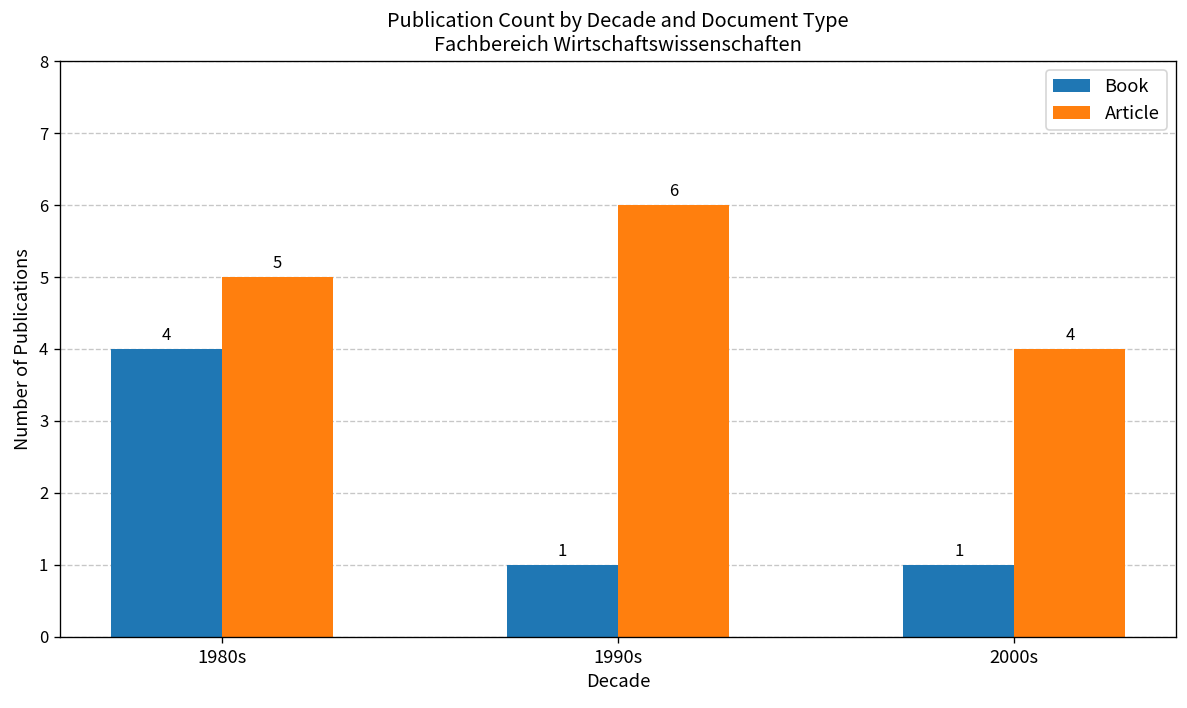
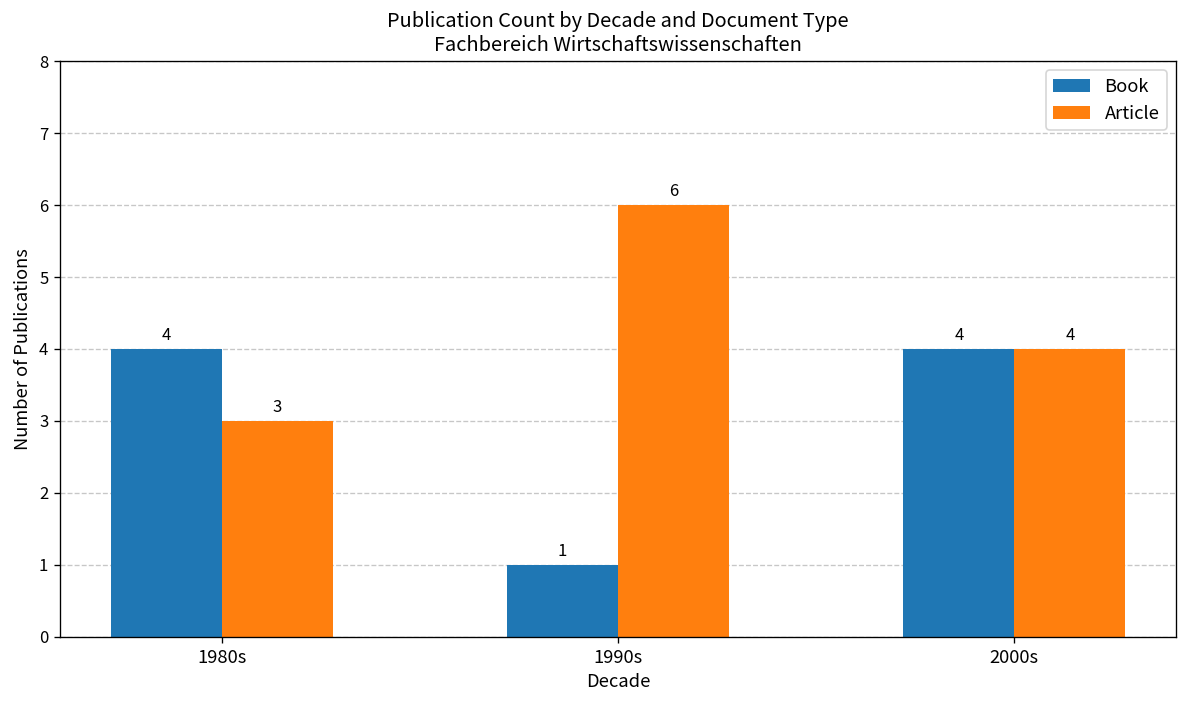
  {
    "Book": {
      "1980s": 4,
      "1990s": 1,
-     "2000s": 1
+     "2000s": 4
    },
    "Article": {
-     "1980s": 5,
+     "1980s": 3,
      "1990s": 6,
      "2000s": 4
    }
  }
